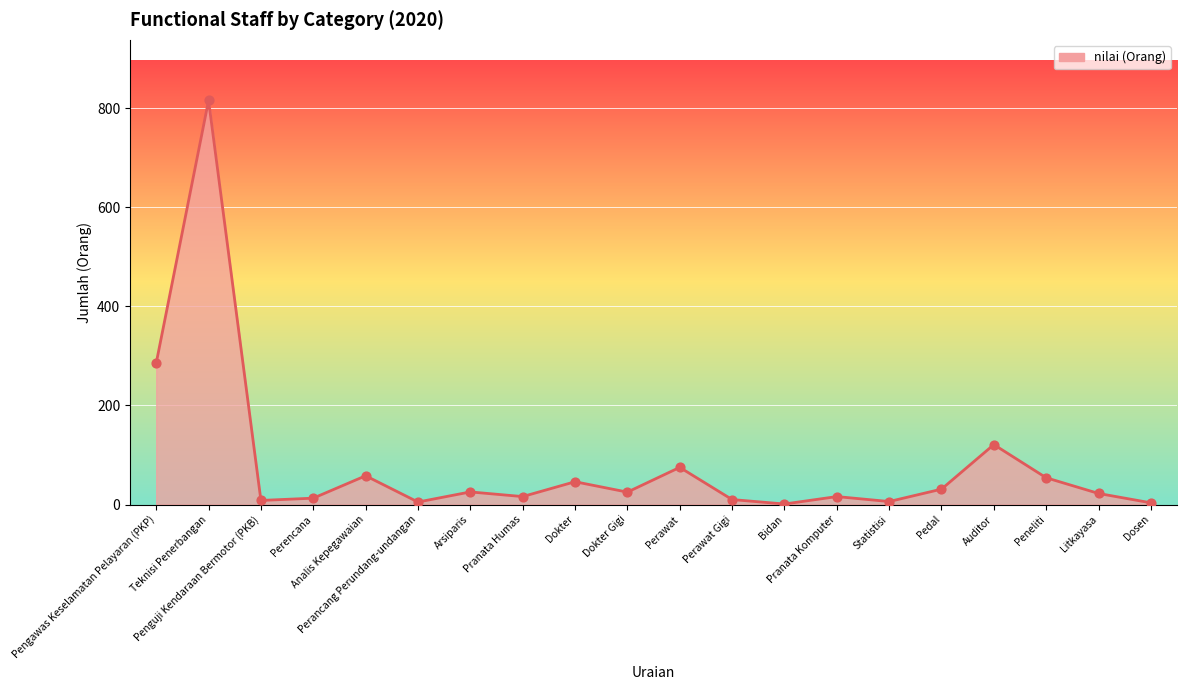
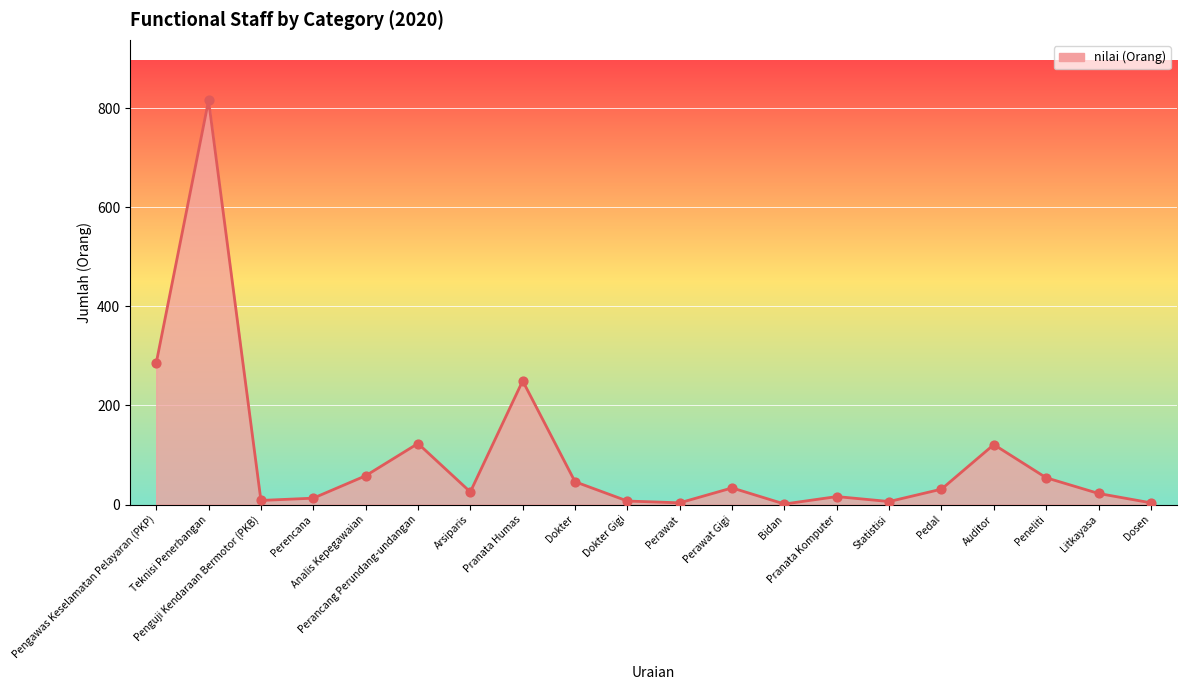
  {
    "Pengawas Keselamatan Pelayaran (PKP)": 290,
    "Teknisi Penerbangan": 820,
    "Penguji Kendaraan Bermotor (PKB)": 10,
    "Perencana": 10,
    "Analis Kepegawaian": 60,
-   "Perancang Perundang-undangan": 10,
+   "Perancang Perundang-undangan": 120,
    "Arsiparis": 30,
-   "Pranata Humas": 20,
+   "Pranata Humas": 250,
    "Dokter": 50,
-   "Dokter Gigi": 30,
-   "Perawat": 80,
-   "Perawat Gigi": 10,
+   "Dokter Gigi": 10,
+   "Perawat": 0,
+   "Perawat Gigi": 30,
    "Bidan": 0,
    "Pranata Komputer": 20,
    "Statistisi": 10,
    "Pedal": 30,
    "Auditor": 120,
    "Peneliti": 50,
    "Litkayasa": 20,
    "Dosen": 0
  }
